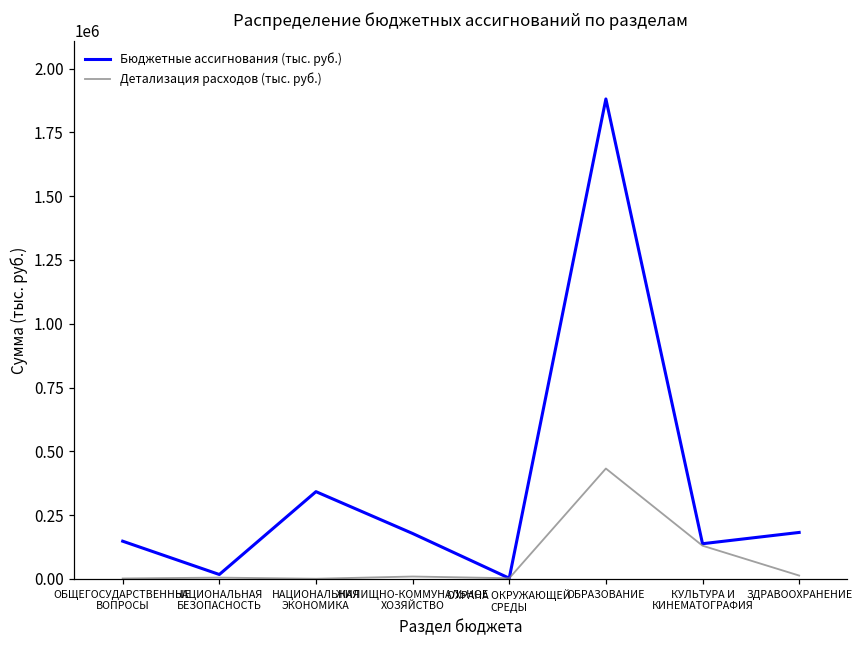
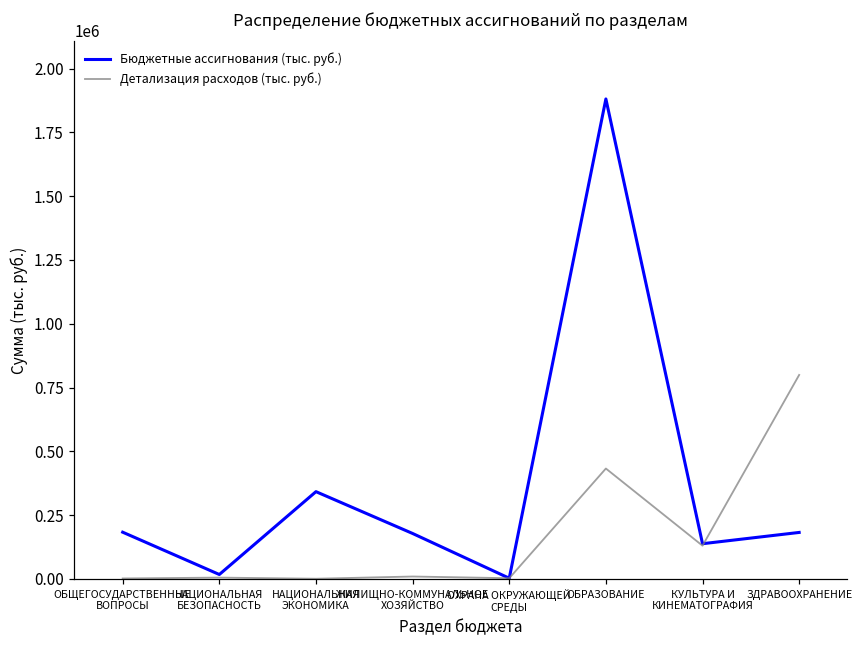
  {
    "Бюджетные ассигнования (тыс. руб.)": {
-     "ОБЩЕГОСУДАРСТВЕННЫЕ ВОПРОСЫ": 150000,
+     "ОБЩЕГОСУДАРСТВЕННЫЕ ВОПРОСЫ": 180000,
      "ОБРАЗОВАНИЕ": 1880000,
      "ЗДРАВООХРАНЕНИЕ": 180000
    },
    "Детализация расходов (тыс. руб.)": {
      "ОБЩЕГОСУДАРСТВЕННЫЕ ВОПРОСЫ": 0,
      "ОБРАЗОВАНИЕ": 430000,
-     "ЗДРАВООХРАНЕНИЕ": 10000
+     "ЗДРАВООХРАНЕНИЕ": 800000
    }
  }
